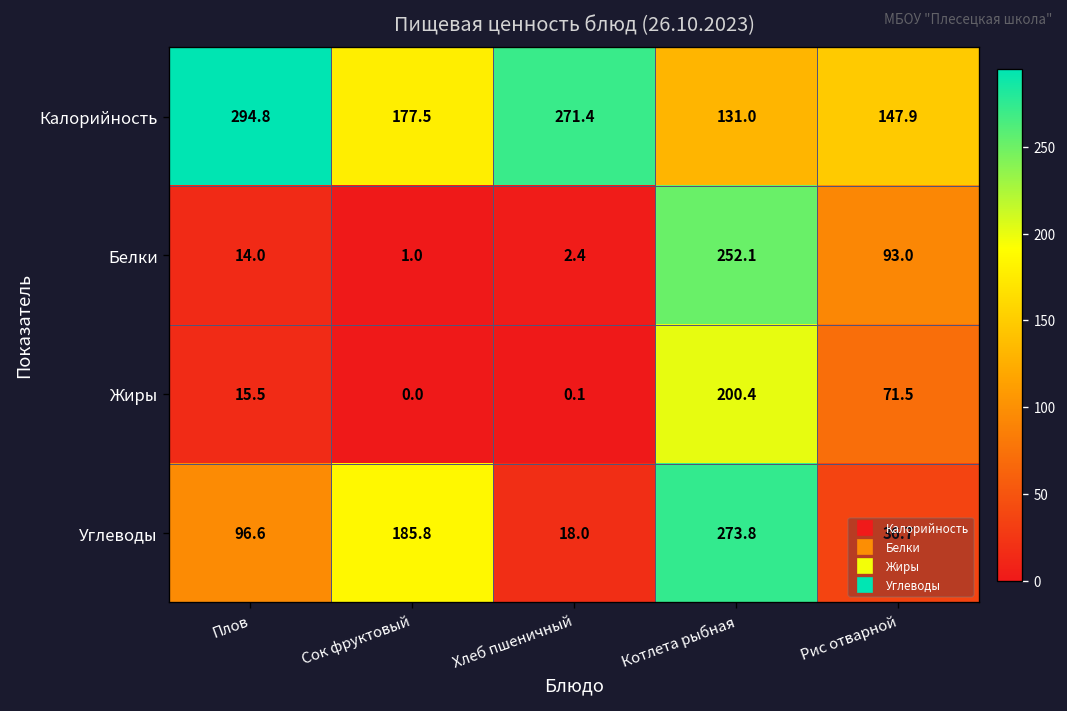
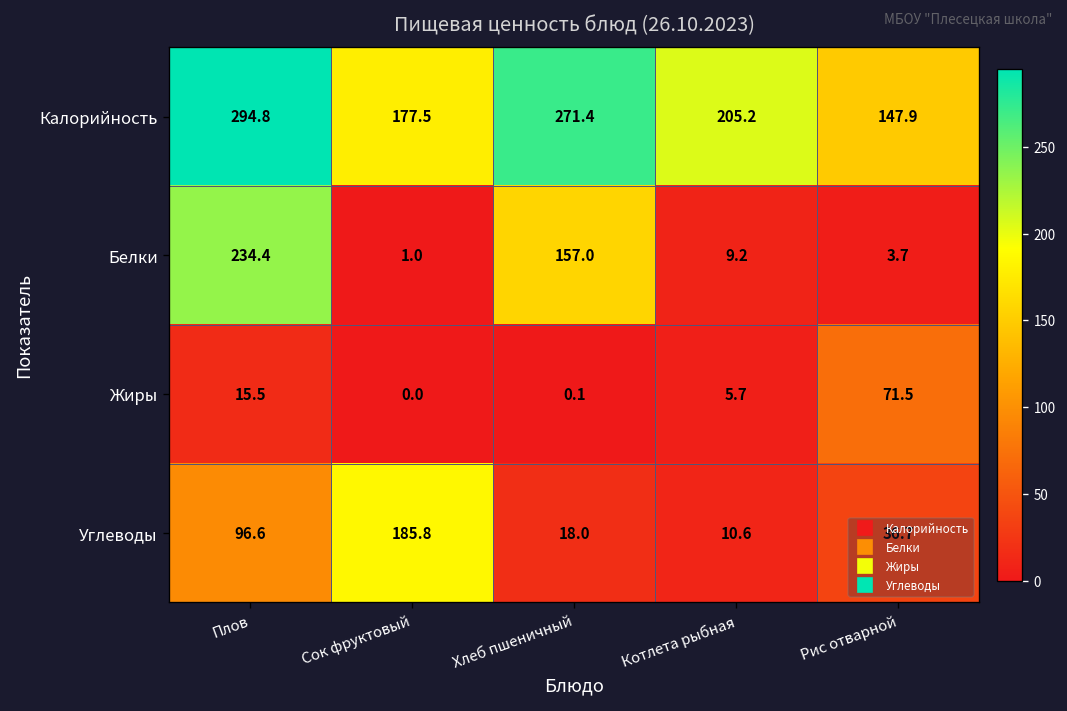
  {
    "Калорийность": {
      "Плов": 294.8,
      "Сок фруктовый": 177.5,
      "Хлеб пшеничный": 271.4,
-     "Котлета рыбная": 131.0,
+     "Котлета рыбная": 205.2,
      "Рис отварной": 147.9
    },
    "Белки": {
-     "Плов": 14.0,
+     "Плов": 234.4,
      "Сок фруктовый": 1.0,
-     "Хлеб пшеничный": 2.4,
-     "Котлета рыбная": 252.1,
-     "Рис отварной": 93.0
+     "Хлеб пшеничный": 157.0,
+     "Котлета рыбная": 9.2,
+     "Рис отварной": 3.7
    },
    "Жиры": {
      "Плов": 15.5,
      "Сок фруктовый": 0.0,
      "Хлеб пшеничный": 0.1,
-     "Котлета рыбная": 200.4,
+     "Котлета рыбная": 5.7,
      "Рис отварной": 71.5
    },
    "Углеводы": {
      "Плов": 96.6,
      "Сок фруктовый": 185.8,
      "Хлеб пшеничный": 18.0,
-     "Котлета рыбная": 273.8
+     "Котлета рыбная": 10.6
    }
  }
